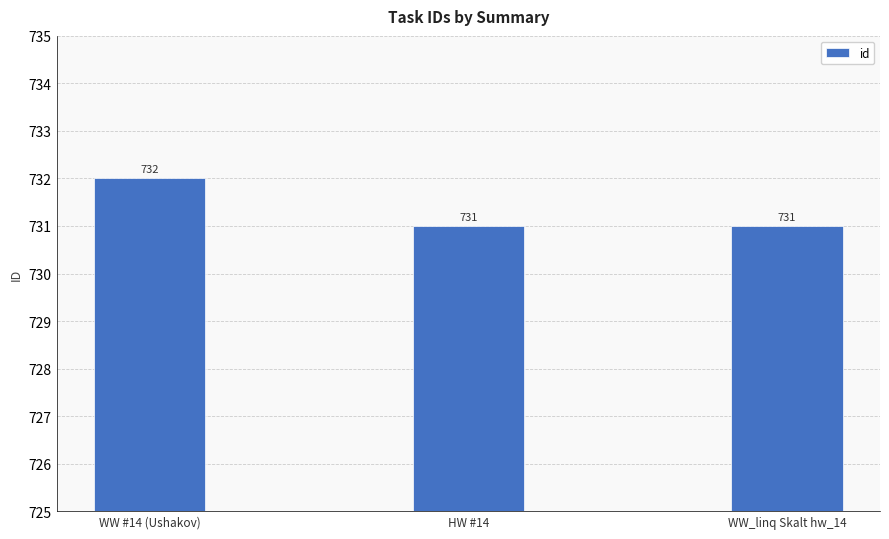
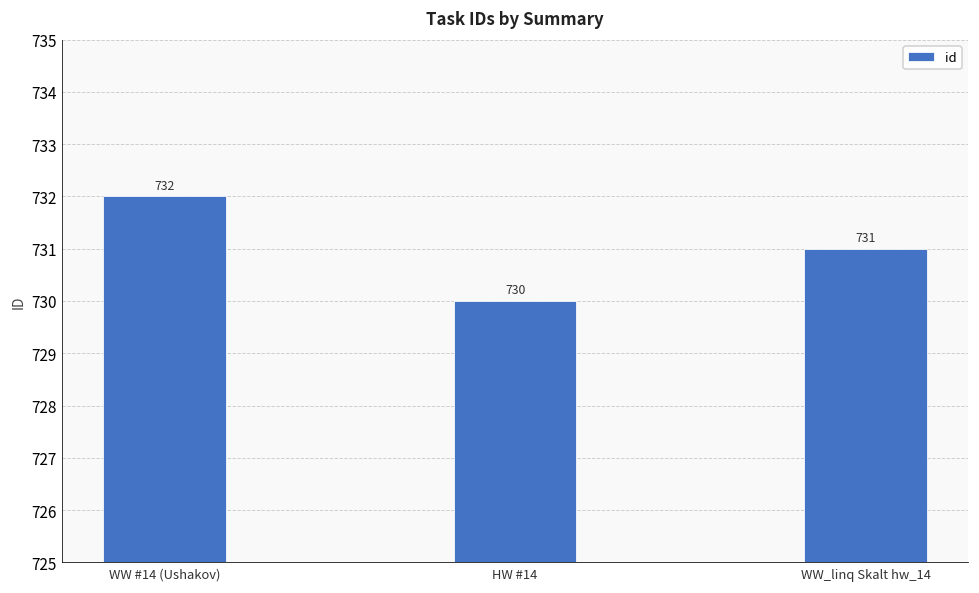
  {
    "WW #14 (Ushakov)": 732,
-   "HW #14": 731,
+   "HW #14": 730,
    "WW_linq Skalt hw_14": 731
  }
